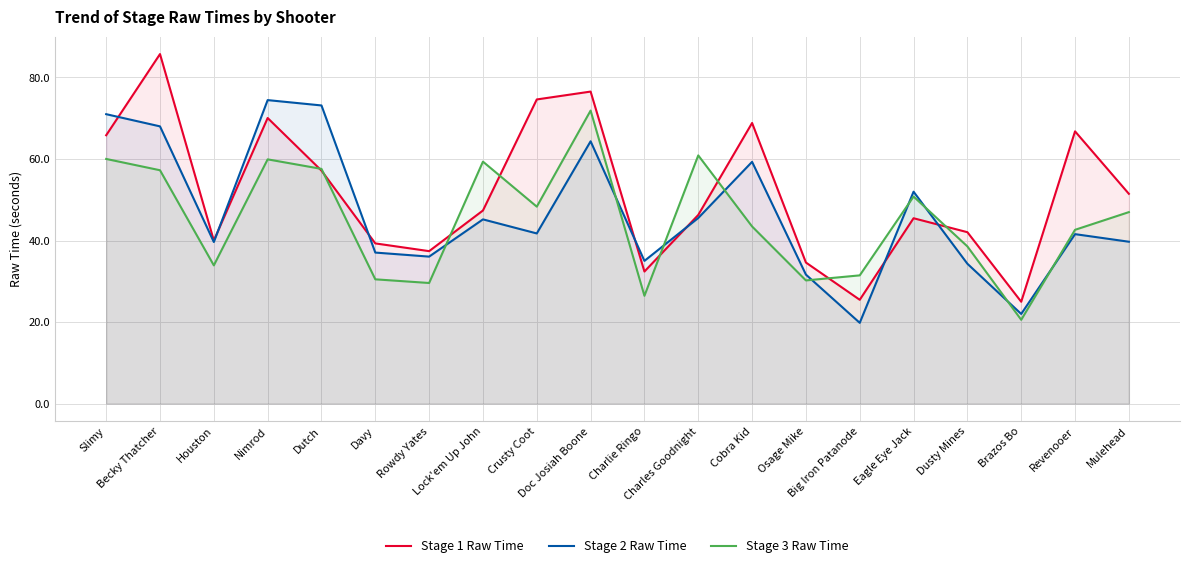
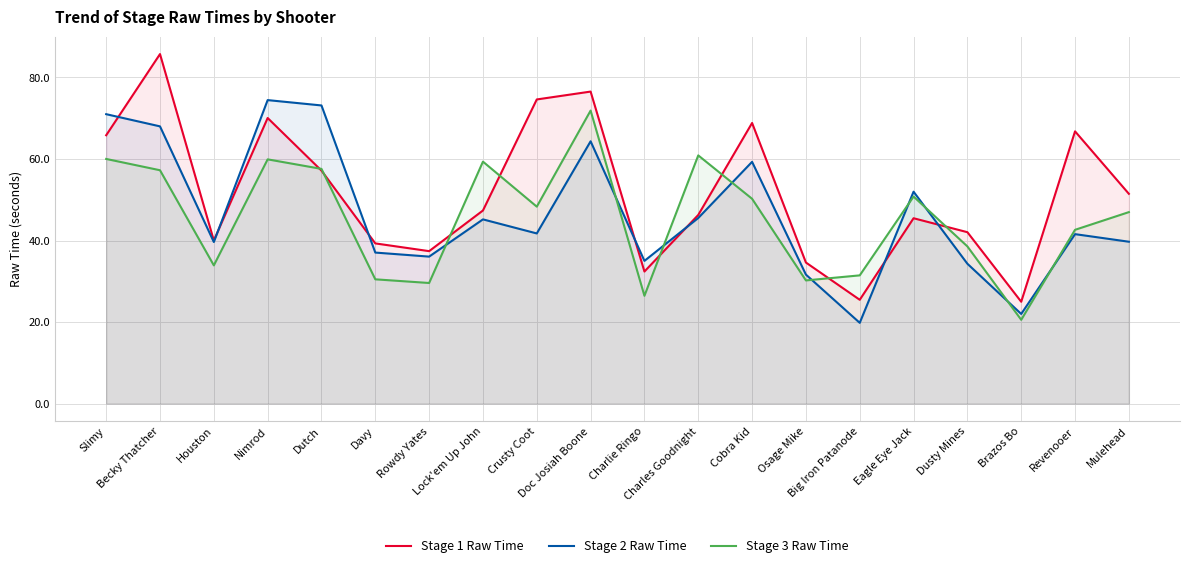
  {
    "Stage 1 Raw Time": {
      "Slimy": 66,
      "Becky Thatcher": 86,
      "Nimrod": 70,
      "Davy": 39,
      "Rowdy Yates": 37,
      "Lock'em Up John": 47,
      "Crusty Coot": 75,
      "Doc Josiah Boone": 77,
      "Charlie Ringo": 32,
      "Charles Goodnight": 46,
      "Cobra Kid": 69,
      "Osage Mike": 35,
      "Big Iron Patanode": 25,
      "Eagle Eye Jack": 45,
      "Dusty Mines": 42,
      "Brazos Bo": 25,
      "Revenooer": 67,
      "Mulehead": 51
    },
    "Stage 2 Raw Time": {
      "Slimy": 71,
      "Becky Thatcher": 68,
      "Nimrod": 74,
      "Dutch": 73,
      "Davy": 37,
      "Rowdy Yates": 36,
      "Lock'em Up John": 45,
      "Crusty Coot": 42,
      "Doc Josiah Boone": 64,
      "Charlie Ringo": 35,
      "Charles Goodnight": 46,
      "Cobra Kid": 59,
      "Osage Mike": 32,
      "Big Iron Patanode": 20,
      "Eagle Eye Jack": 52,
      "Dusty Mines": 34,
      "Brazos Bo": 22,
      "Revenooer": 42,
      "Mulehead": 40
    },
    "Stage 3 Raw Time": {
      "Slimy": 60,
      "Becky Thatcher": 57,
      "Houston": 34,
      "Nimrod": 60,
      "Davy": 30,
      "Rowdy Yates": 30,
      "Lock'em Up John": 59,
      "Crusty Coot": 48,
      "Doc Josiah Boone": 72,
      "Charlie Ringo": 26,
      "Charles Goodnight": 61,
-     "Cobra Kid": 43,
+     "Cobra Kid": 50,
      "Osage Mike": 30,
      "Big Iron Patanode": 31,
      "Eagle Eye Jack": 51,
      "Dusty Mines": 39,
      "Brazos Bo": 21,
      "Revenooer": 43,
      "Mulehead": 47
    }
  }
